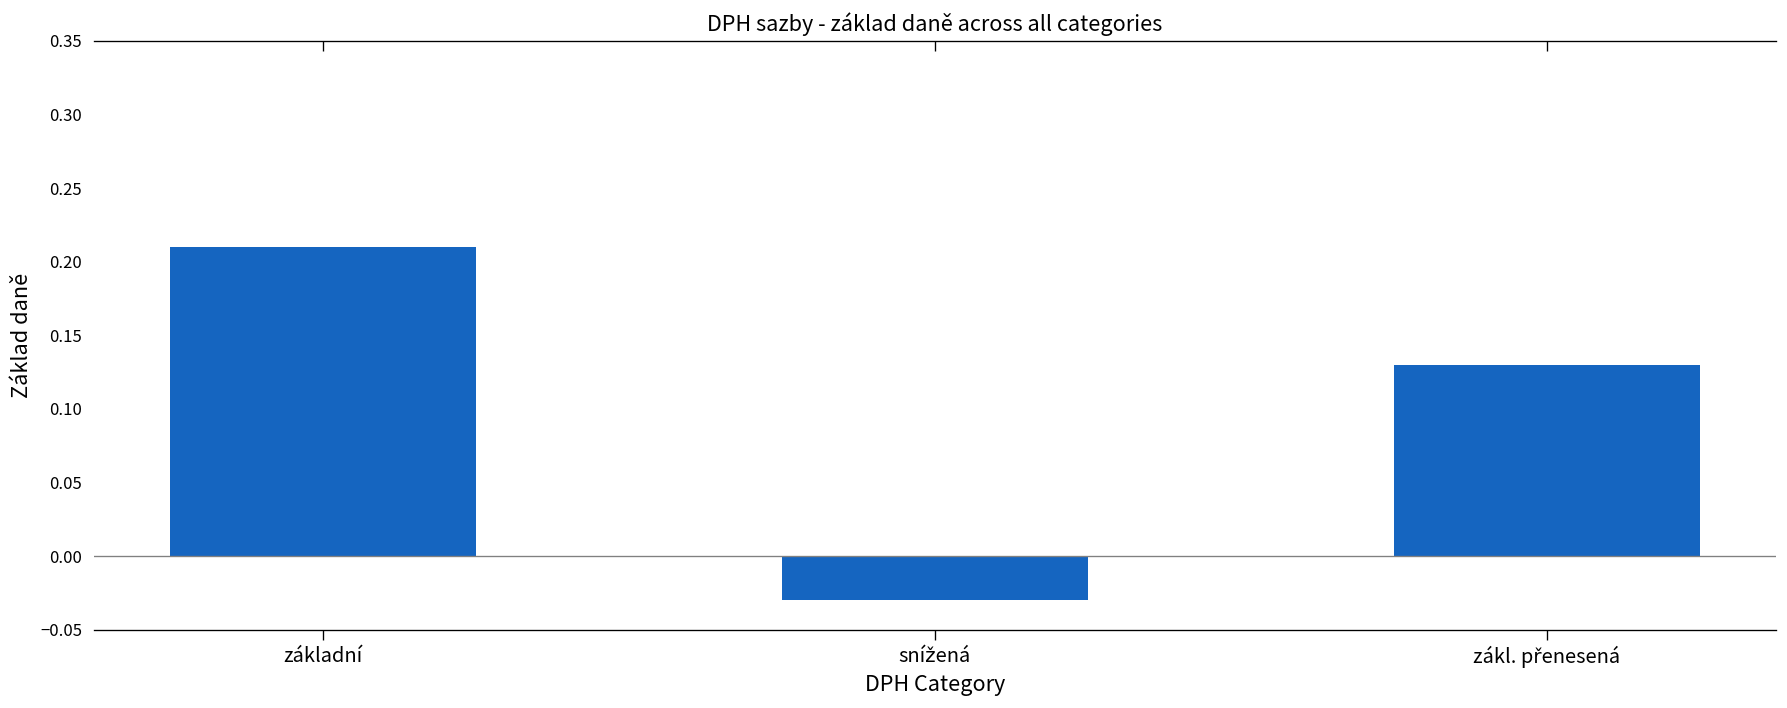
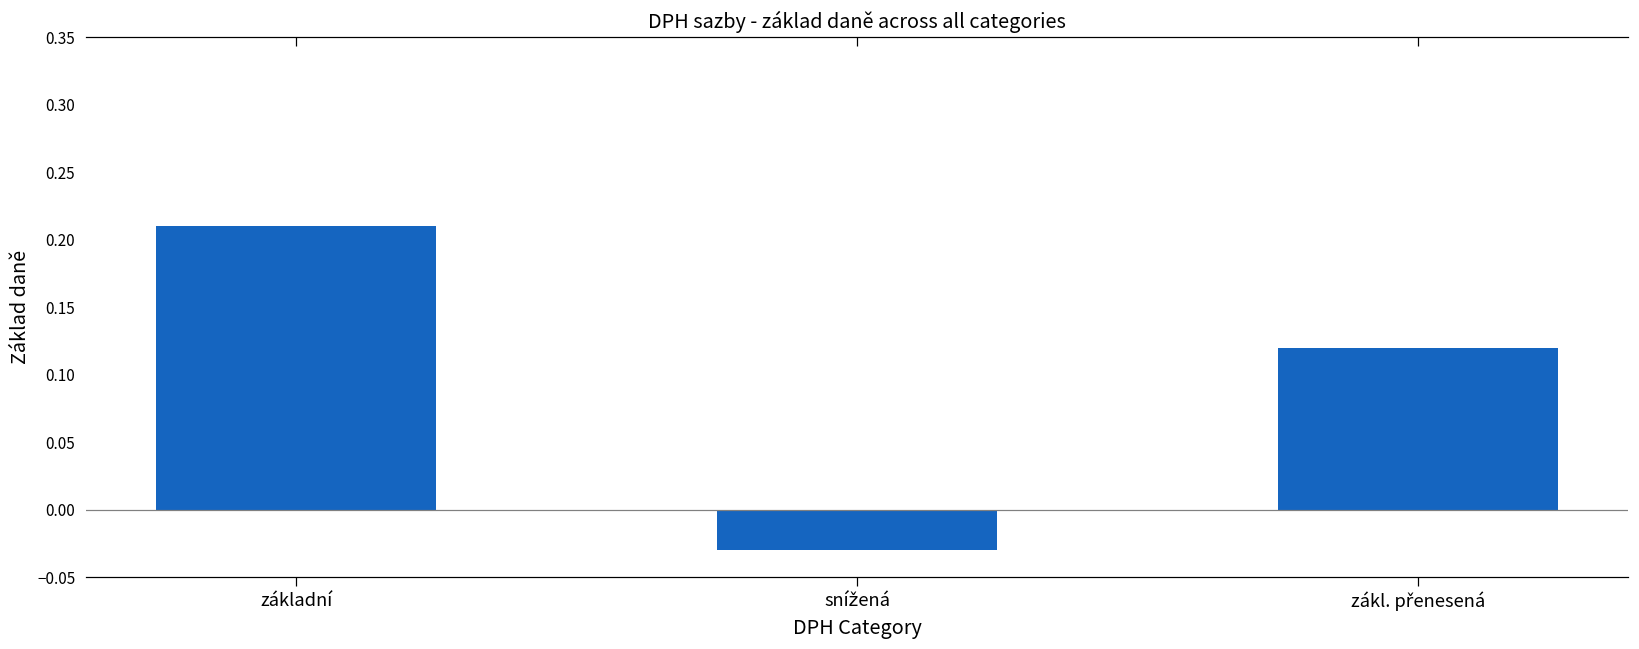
  {
    "základní": 0.21,
    "snížená": -0.03,
-   "zákl. přenesená": 0.13
+   "zákl. přenesená": 0.12
  }
